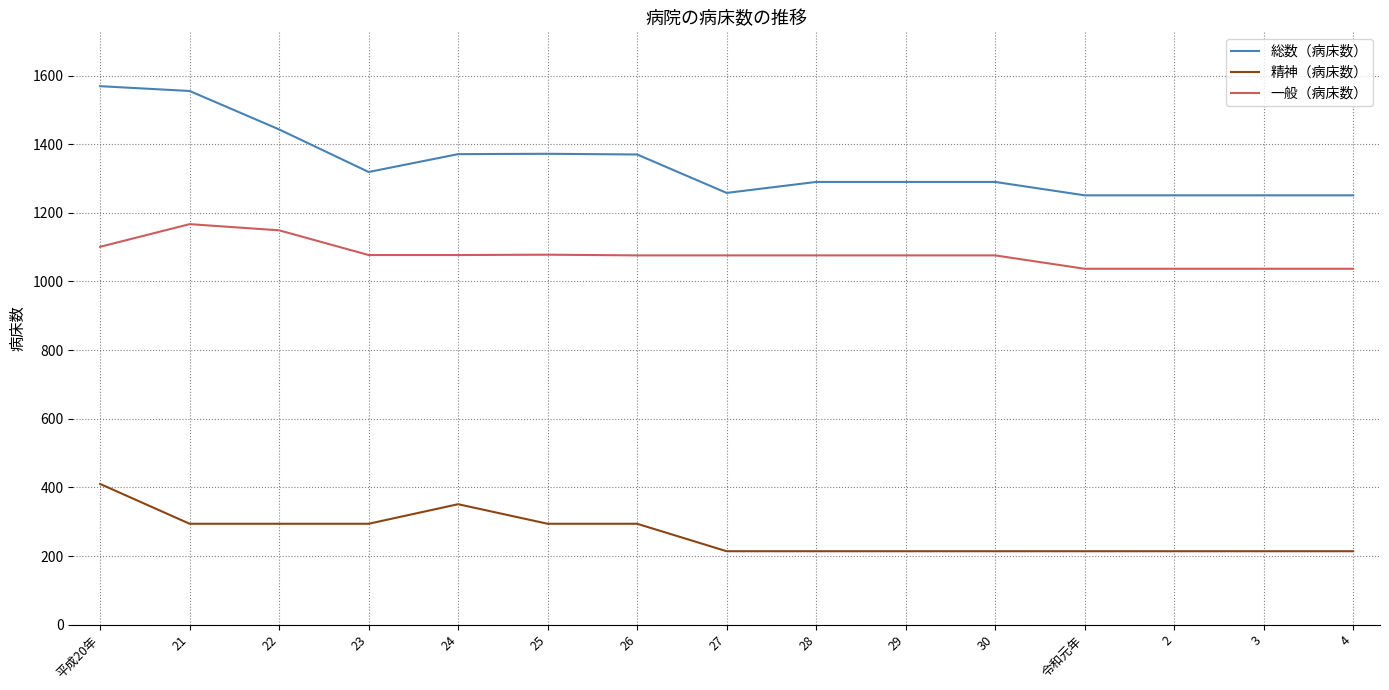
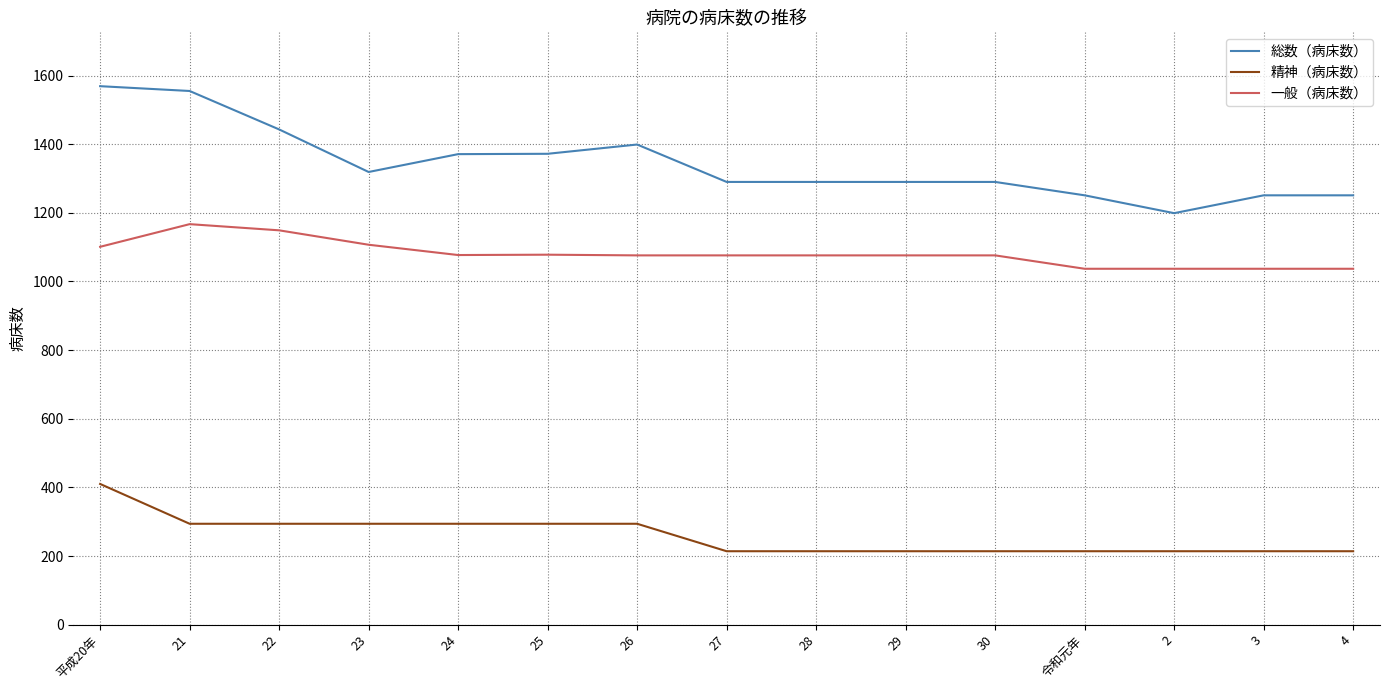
  {
    "総数（病床数）": {
      "平成20年": 1570,
      "21": 1560,
      "22": 1440,
      "23": 1320,
      "24": 1370,
      "25": 1370,
-     "26": 1370,
-     "27": 1260,
+     "26": 1400,
+     "27": 1290,
      "28": 1290,
      "29": 1290,
      "30": 1290,
      "令和元年": 1250,
-     "2": 1250,
+     "2": 1200,
      "3": 1250,
      "4": 1250
    },
    "精神（病床数）": {
      "平成20年": 410,
      "21": 290,
      "22": 290,
      "23": 290,
-     "24": 350,
+     "24": 290,
      "25": 290,
      "26": 290,
      "27": 210,
      "28": 210,
      "29": 210,
      "30": 210,
      "令和元年": 210,
      "2": 210,
      "3": 210,
      "4": 210
    },
    "一般（病床数）": {
      "平成20年": 1100,
      "21": 1170,
      "22": 1150,
-     "23": 1080,
+     "23": 1110,
      "24": 1080,
      "25": 1080,
      "26": 1080,
      "27": 1080,
      "28": 1080,
      "29": 1080,
      "30": 1080,
      "令和元年": 1040,
      "2": 1040,
      "3": 1040,
      "4": 1040
    }
  }
